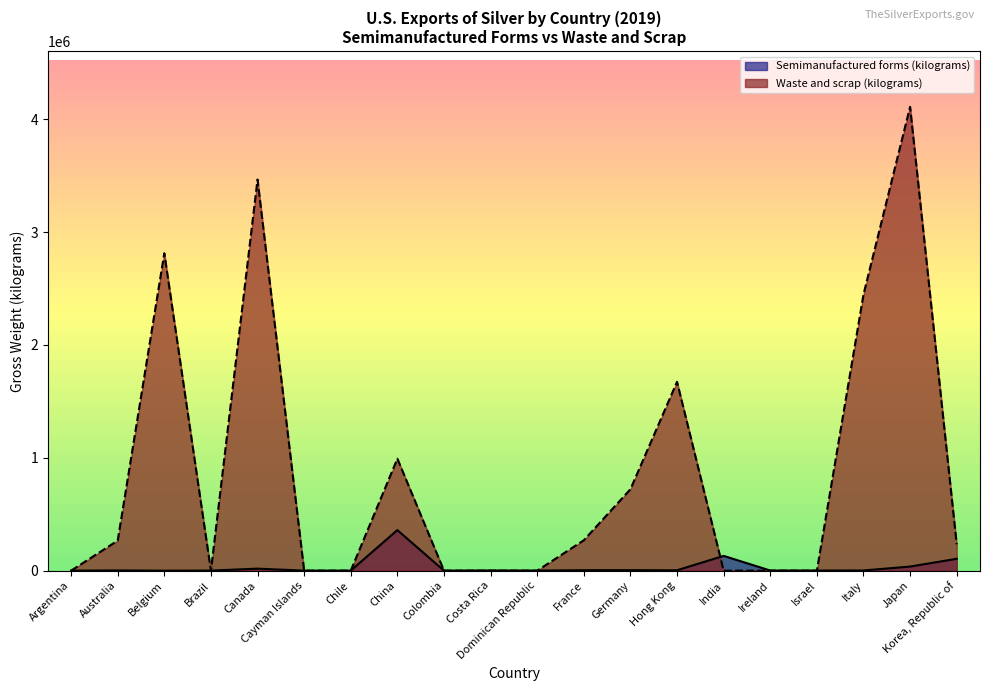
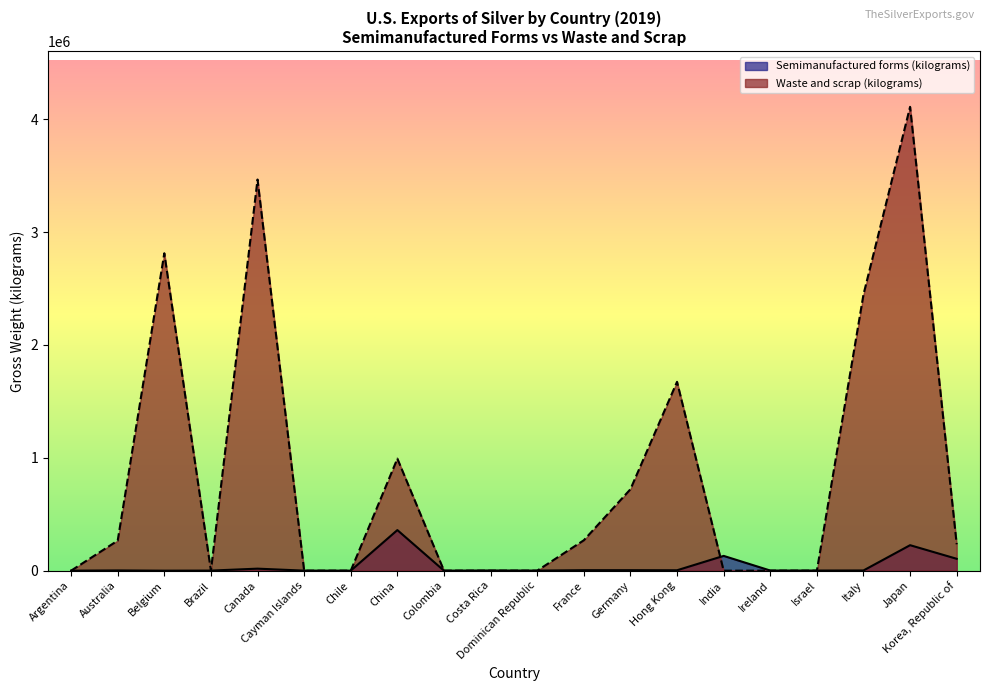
  {
    "Semimanufactured forms (kilograms)": {
      "Australia": 0,
      "Belgium": 0,
      "Canada": 20000,
      "China": 360000,
      "France": 0,
      "Germany": 0,
      "Hong Kong": 0,
      "India": 130000,
      "Italy": 0,
-     "Japan": 40000,
+     "Japan": 230000,
      "Korea, Republic of": 110000
    },
    "Waste and scrap (kilograms)": {
      "Australia": 270000,
      "Belgium": 2810000,
      "Canada": 3470000,
      "China": 990000,
      "France": 270000,
      "Germany": 720000,
      "Hong Kong": 1670000,
      "India": 0,
      "Italy": 2450000,
      "Japan": 4110000,
      "Korea, Republic of": 230000
    }
  }
